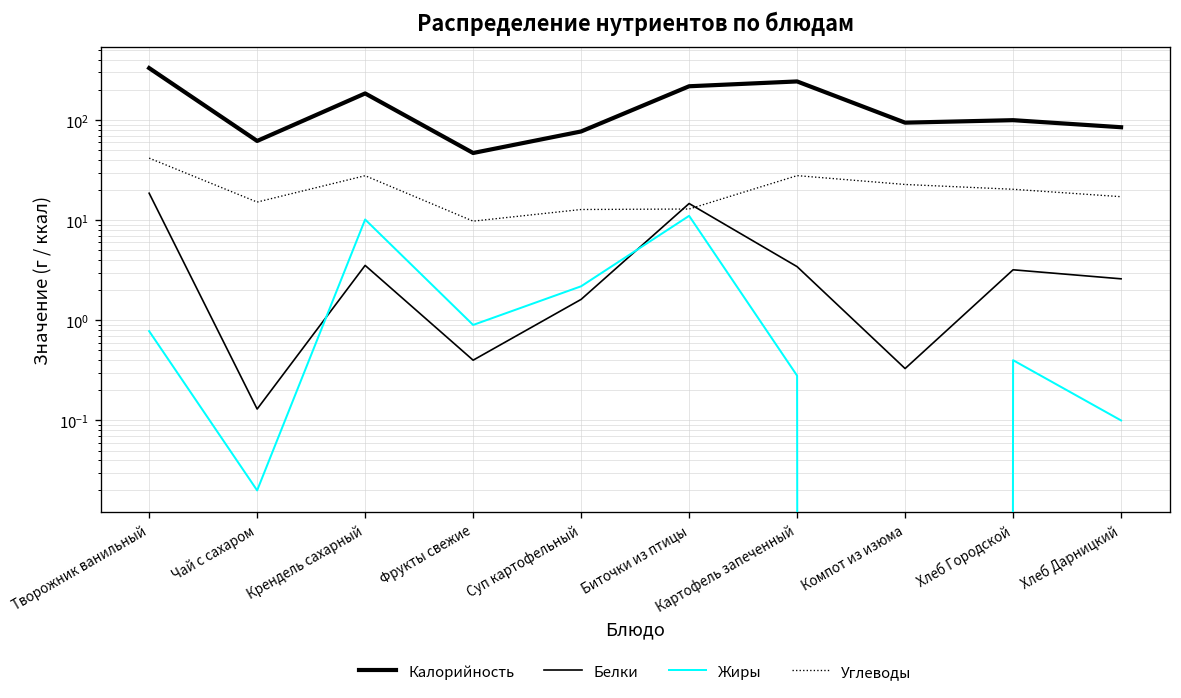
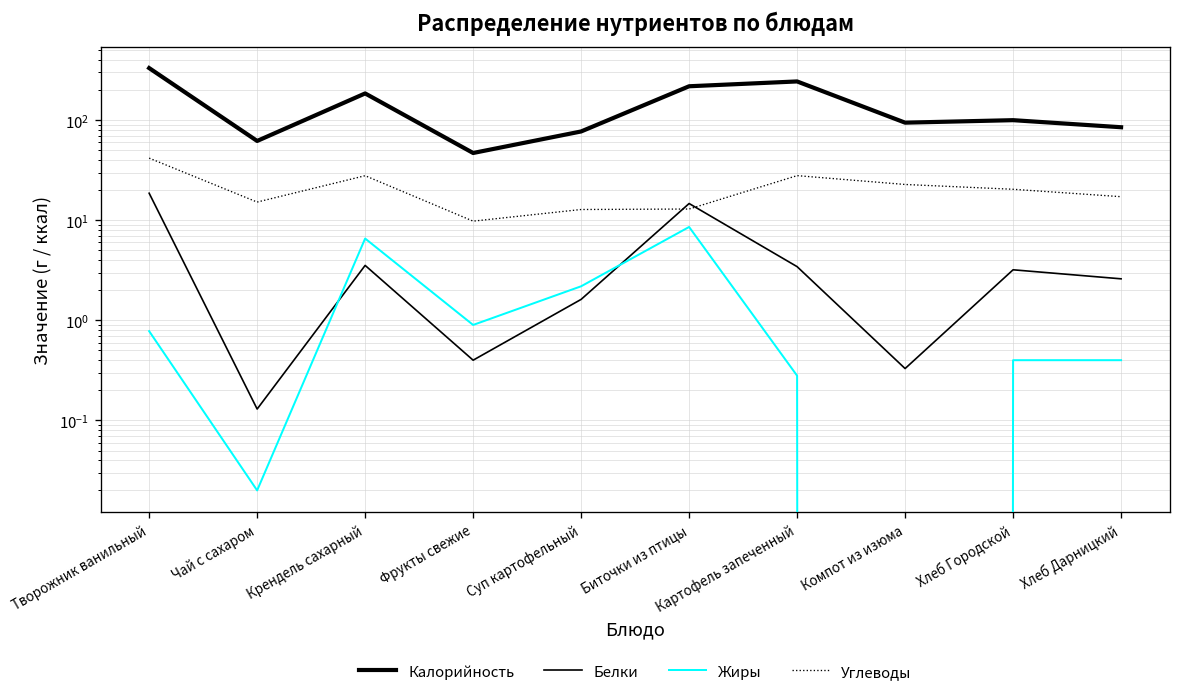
  {
    "Жиры": {
      "Творожник ванильный": 0.8,
      "Чай с сахаром": 0.020,
-     "Крендель сахарный": 10,
+     "Крендель сахарный": 7,
      "Фрукты свежие": 0.9,
      "Суп картофельный": 2.2,
-     "Биточки из птицы": 11,
+     "Биточки из птицы": 9,
      "Картофель запеченный": 0.28,
      "Хлеб Городской": 0.4,
-     "Хлеб Дарницкий": 0.1
+     "Хлеб Дарницкий": 0.4
    }
  }
